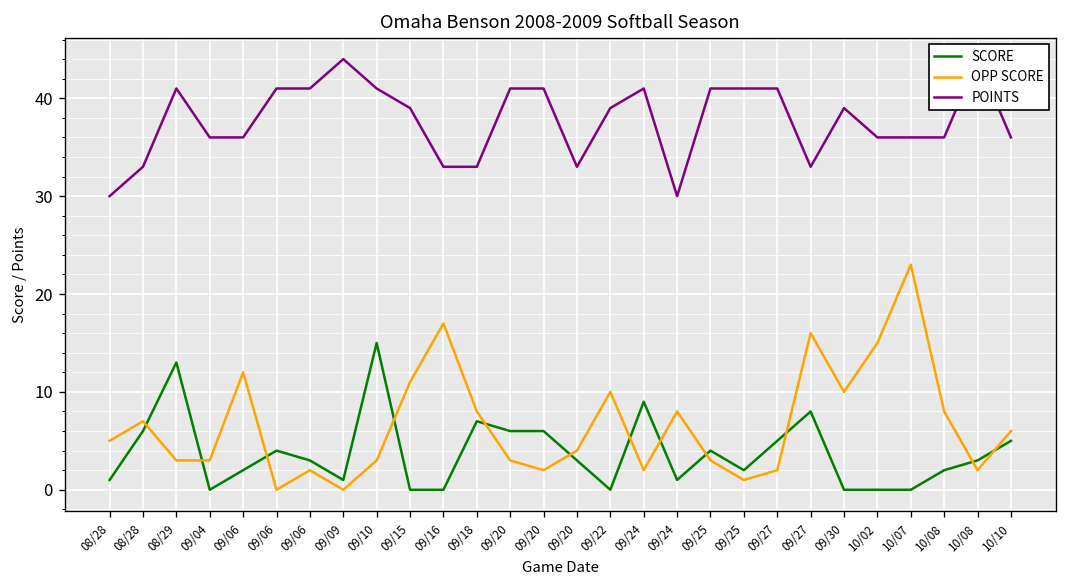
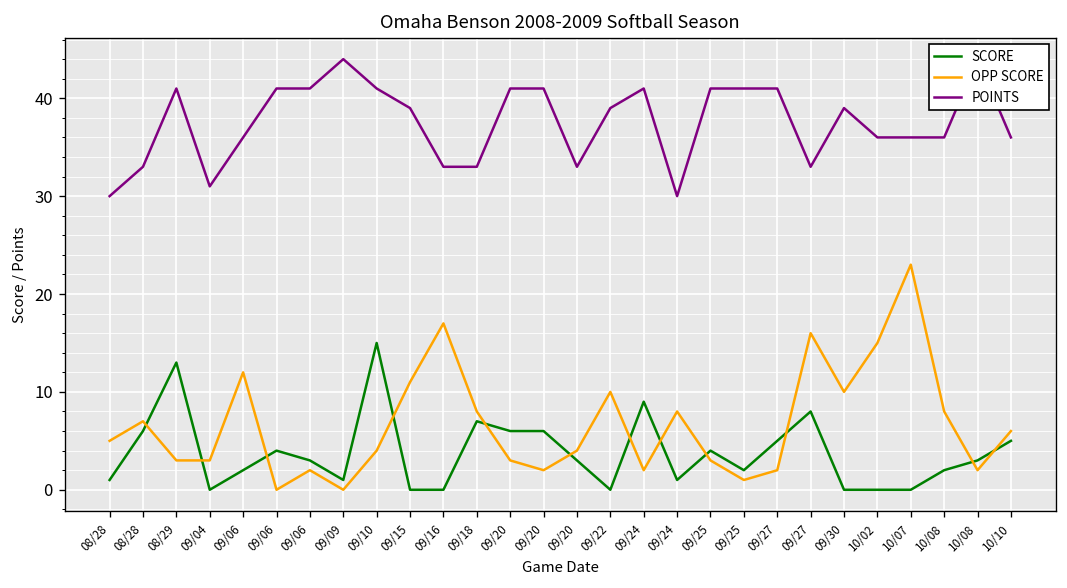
  {
    "SCORE": {
      "08/29": 13,
      "09/04": 0,
      "09/09": 1,
      "09/10": 15,
      "09/15": 0,
      "09/16": 0,
      "09/18": 7,
      "09/22": 0,
      "09/30": 0,
      "10/02": 0,
      "10/07": 0,
      "10/10": 5
    },
    "OPP SCORE": {
      "08/29": 3,
      "09/04": 3,
      "09/09": 0,
-     "09/10": 3,
+     "09/10": 4,
      "09/15": 11,
      "09/16": 17,
      "09/18": 8,
      "09/22": 10,
      "09/30": 10,
      "10/02": 15,
      "10/07": 23,
      "10/10": 6
    },
    "POINTS": {
      "08/29": 41,
-     "09/04": 36,
+     "09/04": 31,
      "09/09": 44,
      "09/10": 41,
      "09/15": 39,
      "09/16": 33,
      "09/18": 33,
      "09/22": 39,
      "09/30": 39,
      "10/02": 36,
      "10/07": 36,
      "10/10": 36
    }
  }
